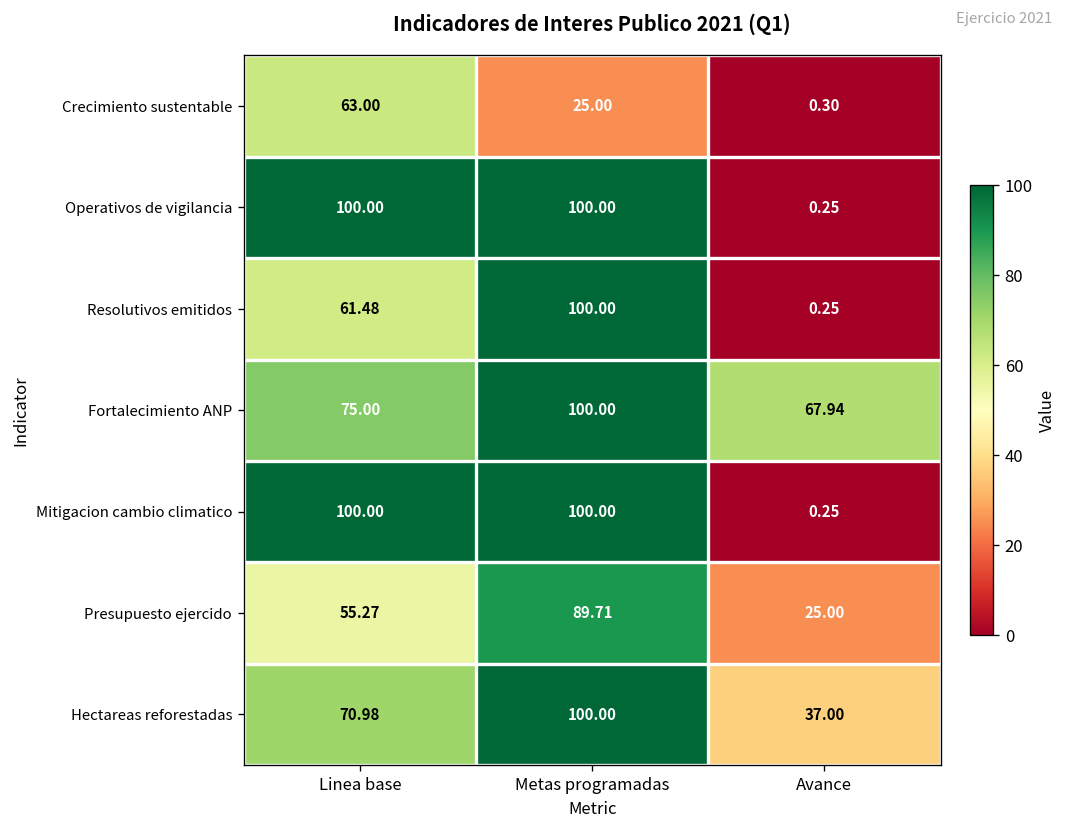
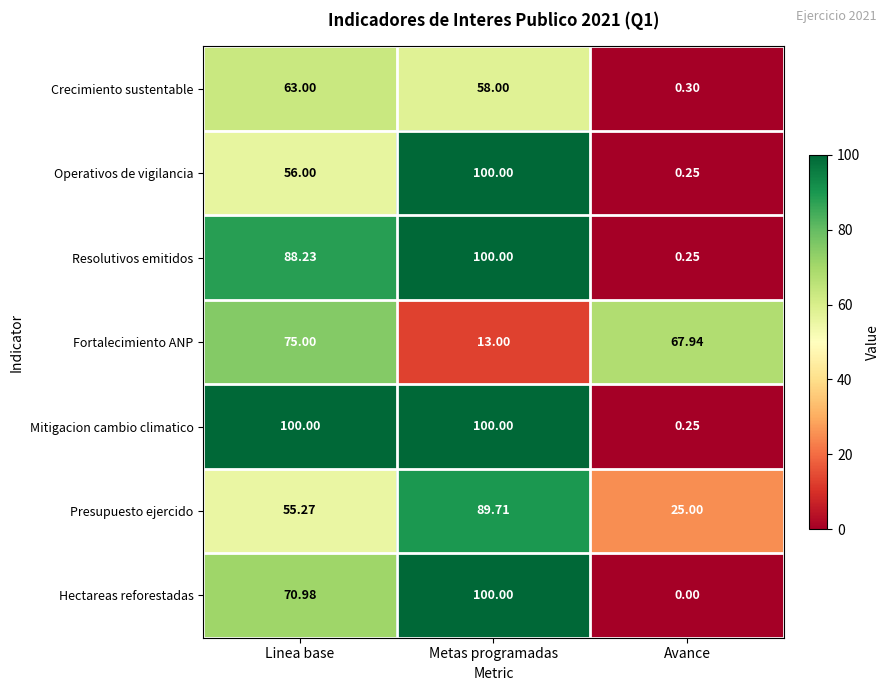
  {
    "Crecimiento sustentable": {
      "Linea base": 63.00,
-     "Metas programadas": 25.00,
+     "Metas programadas": 58.00,
      "Avance": 0.30
    },
    "Operativos de vigilancia": {
-     "Linea base": 100.00,
+     "Linea base": 56.00,
      "Metas programadas": 100.00,
      "Avance": 0.25
    },
    "Resolutivos emitidos": {
-     "Linea base": 61.48,
+     "Linea base": 88.23,
      "Metas programadas": 100.00,
      "Avance": 0.25
    },
    "Fortalecimiento ANP": {
      "Linea base": 75.00,
-     "Metas programadas": 100.00,
+     "Metas programadas": 13.00,
      "Avance": 67.94
    },
    "Mitigacion cambio climatico": {
      "Linea base": 100.00,
      "Metas programadas": 100.00,
      "Avance": 0.25
    },
    "Presupuesto ejercido": {
      "Linea base": 55.27,
      "Metas programadas": 89.71,
      "Avance": 25.00
    },
    "Hectareas reforestadas": {
      "Linea base": 70.98,
      "Metas programadas": 100.00,
-     "Avance": 37.00
+     "Avance": 0.00
    }
  }
